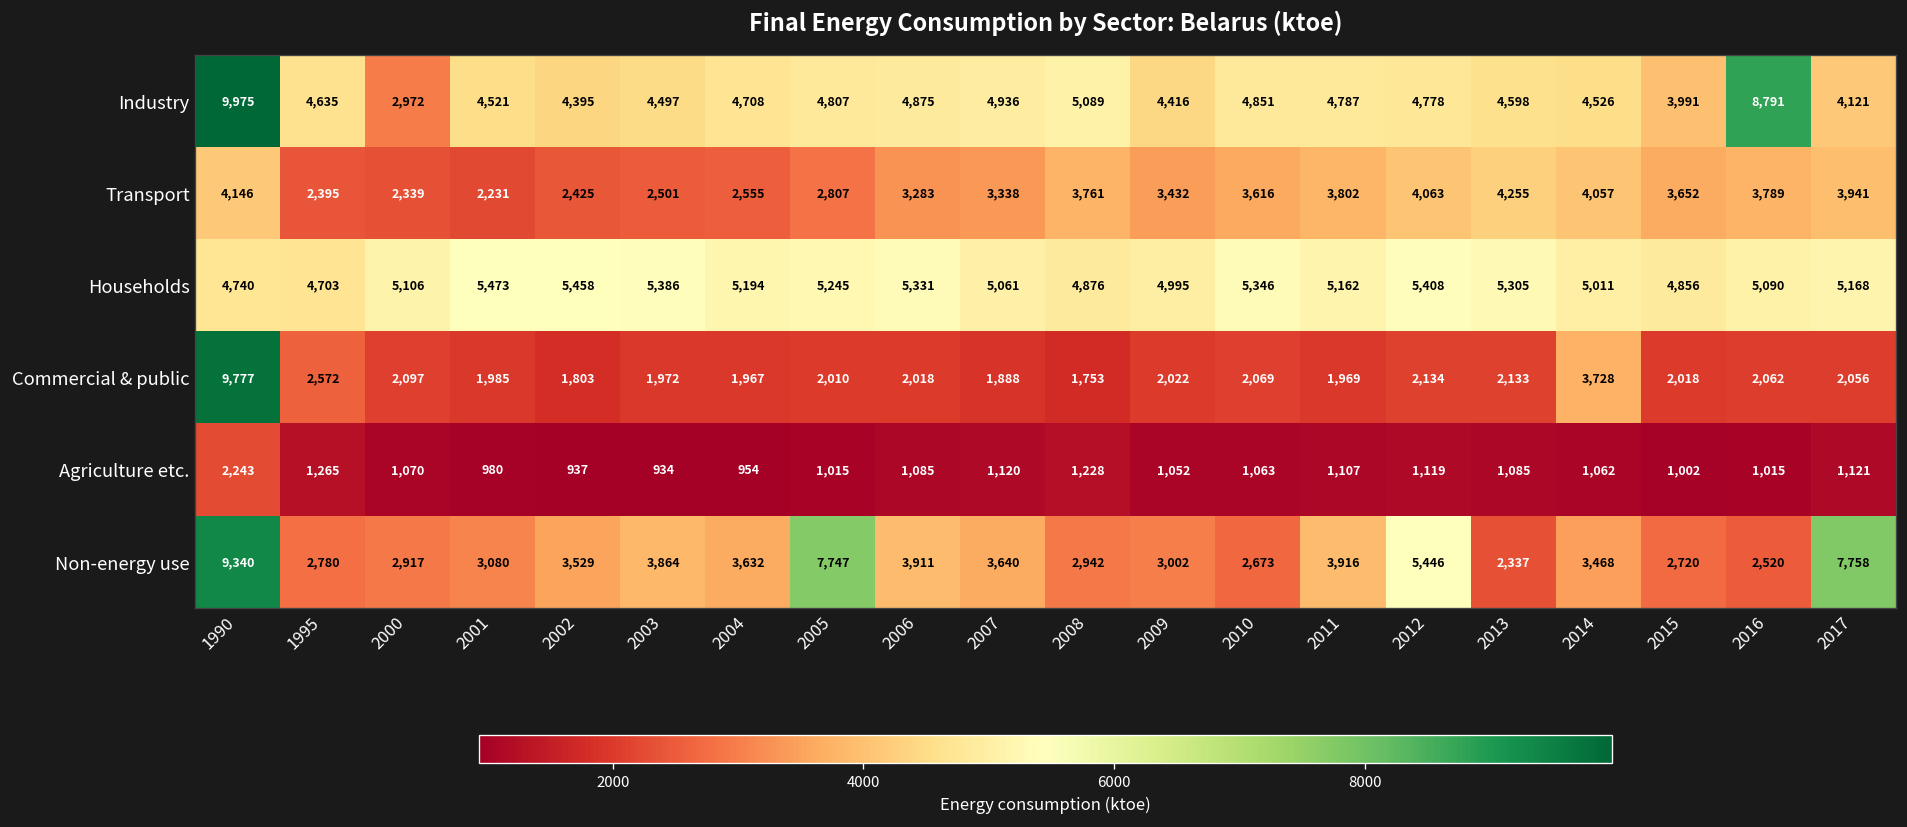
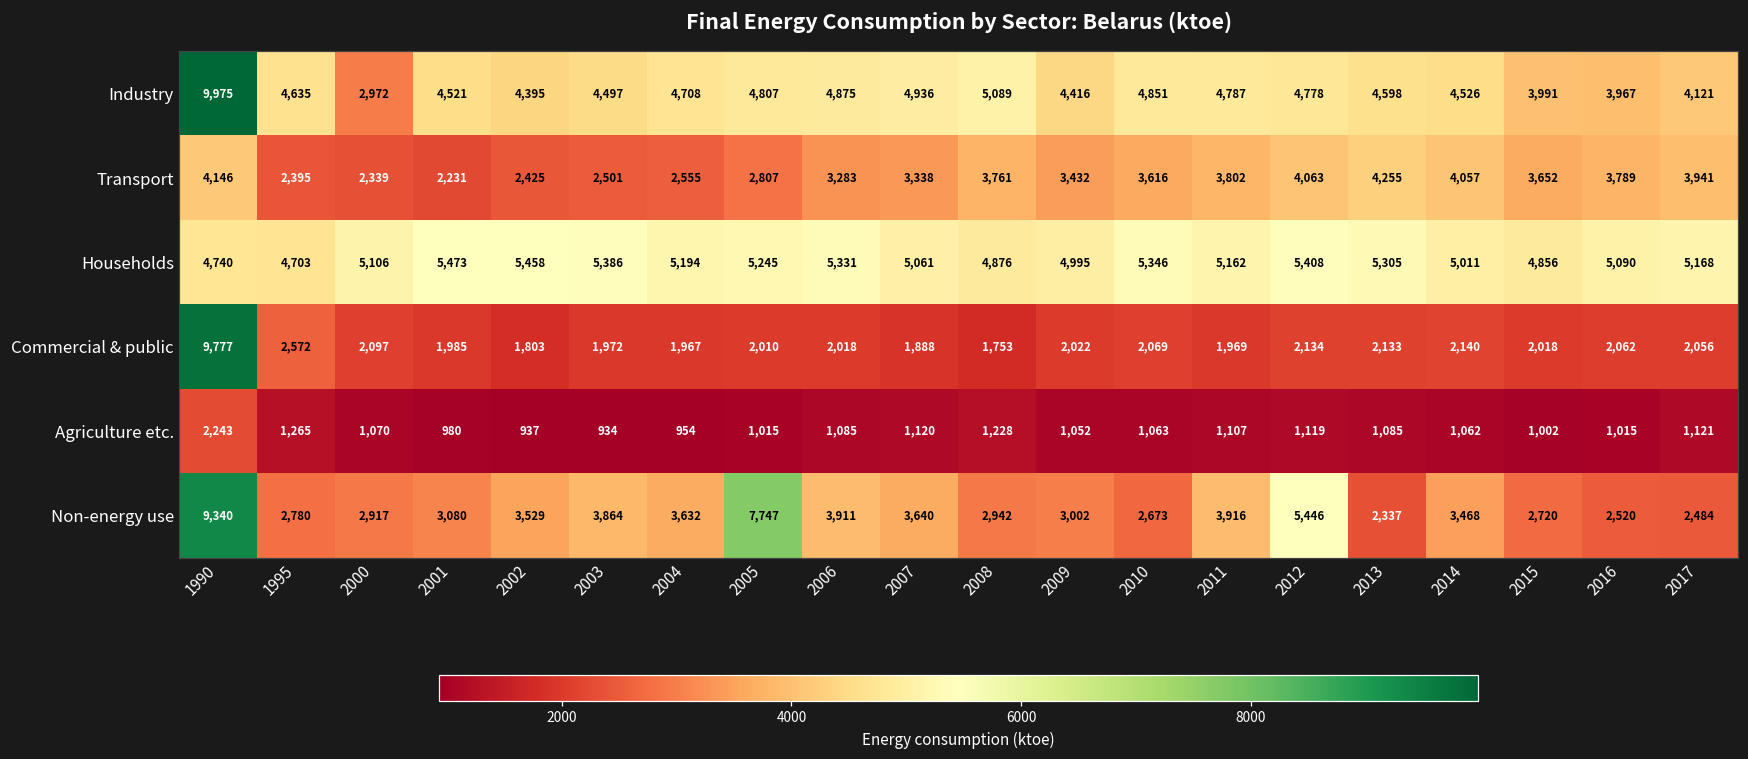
  {
    "Industry": {
      "1990": "9,975",
      "1995": "4,635",
      "2000": "2,972",
      "2001": "4,521",
      "2002": "4,395",
      "2003": "4,497",
      "2004": "4,708",
      "2005": "4,807",
      "2006": "4,875",
      "2007": "4,936",
      "2008": "5,089",
      "2009": "4,416",
      "2010": "4,851",
      "2011": "4,787",
      "2012": "4,778",
      "2013": "4,598",
      "2014": "4,526",
      "2015": "3,991",
-     "2016": "8,791",
+     "2016": "3,967",
      "2017": "4,121"
    },
    "Transport": {
      "1990": "4,146",
      "1995": "2,395",
      "2000": "2,339",
      "2001": "2,231",
      "2002": "2,425",
      "2003": "2,501",
      "2004": "2,555",
      "2005": "2,807",
      "2006": "3,283",
      "2007": "3,338",
      "2008": "3,761",
      "2009": "3,432",
      "2010": "3,616",
      "2011": "3,802",
      "2012": "4,063",
      "2013": "4,255",
      "2014": "4,057",
      "2015": "3,652",
      "2016": "3,789",
      "2017": "3,941"
    },
    "Households": {
      "1990": "4,740",
      "1995": "4,703",
      "2000": "5,106",
      "2001": "5,473",
      "2002": "5,458",
      "2003": "5,386",
      "2004": "5,194",
      "2005": "5,245",
      "2006": "5,331",
      "2007": "5,061",
      "2008": "4,876",
      "2009": "4,995",
      "2010": "5,346",
      "2011": "5,162",
      "2012": "5,408",
      "2013": "5,305",
      "2014": "5,011",
      "2015": "4,856",
      "2016": "5,090",
      "2017": "5,168"
    },
    "Commercial & public": {
      "1990": "9,777",
      "1995": "2,572",
      "2000": "2,097",
      "2001": "1,985",
      "2002": "1,803",
      "2003": "1,972",
      "2004": "1,967",
      "2005": "2,010",
      "2006": "2,018",
      "2007": "1,888",
      "2008": "1,753",
      "2009": "2,022",
      "2010": "2,069",
      "2011": "1,969",
      "2012": "2,134",
      "2013": "2,133",
-     "2014": "3,728",
+     "2014": "2,140",
      "2015": "2,018",
      "2016": "2,062",
      "2017": "2,056"
    },
    "Agriculture etc.": {
      "1990": "2,243",
      "1995": "1,265",
      "2000": "1,070",
      "2001": "980",
      "2002": "937",
      "2003": "934",
      "2004": "954",
      "2005": "1,015",
      "2006": "1,085",
      "2007": "1,120",
      "2008": "1,228",
      "2009": "1,052",
      "2010": "1,063",
      "2011": "1,107",
      "2012": "1,119",
      "2013": "1,085",
      "2014": "1,062",
      "2015": "1,002",
      "2016": "1,015",
      "2017": "1,121"
    },
    "Non-energy use": {
      "1990": "9,340",
      "1995": "2,780",
      "2000": "2,917",
      "2001": "3,080",
      "2002": "3,529",
      "2003": "3,864",
      "2004": "3,632",
      "2005": "7,747",
      "2006": "3,911",
      "2007": "3,640",
      "2008": "2,942",
      "2009": "3,002",
      "2010": "2,673",
      "2011": "3,916",
      "2012": "5,446",
      "2013": "2,337",
      "2014": "3,468",
      "2015": "2,720",
      "2016": "2,520",
-     "2017": "7,758"
+     "2017": "2,484"
    }
  }
